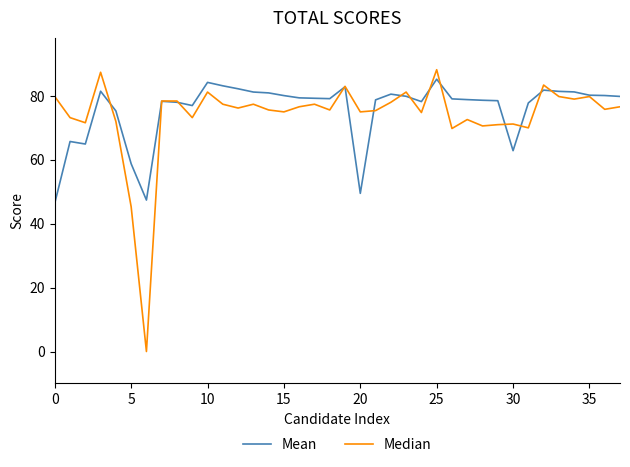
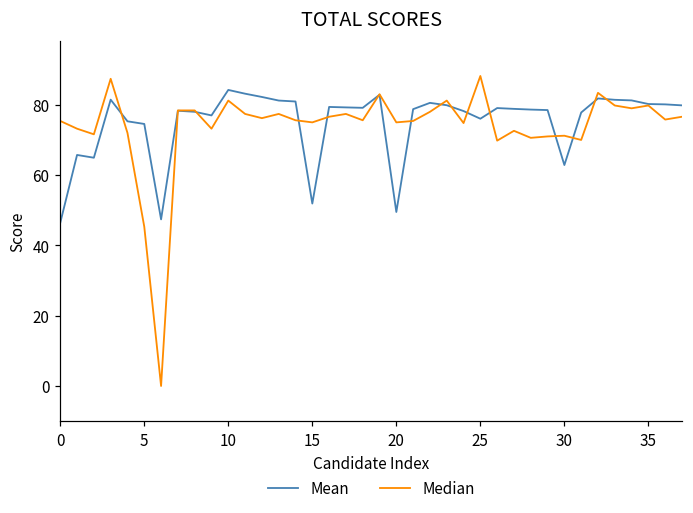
  {
    "Mean": {
      "0": 46,
-     "5": 59,
+     "5": 75,
      "10": 84,
-     "15": 80,
+     "15": 52,
      "20": 50,
-     "25": 85,
+     "25": 76,
      "30": 63
    },
    "Median": {
-     "0": 80,
+     "0": 75,
      "5": 45,
      "10": 81,
      "15": 75,
      "20": 75,
      "25": 88,
      "30": 71
    }
  }
